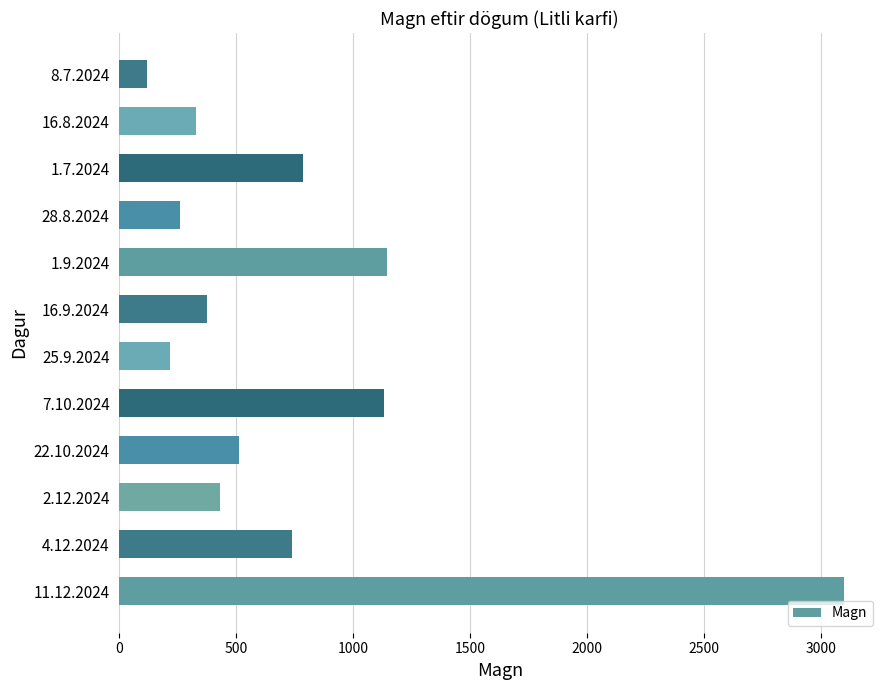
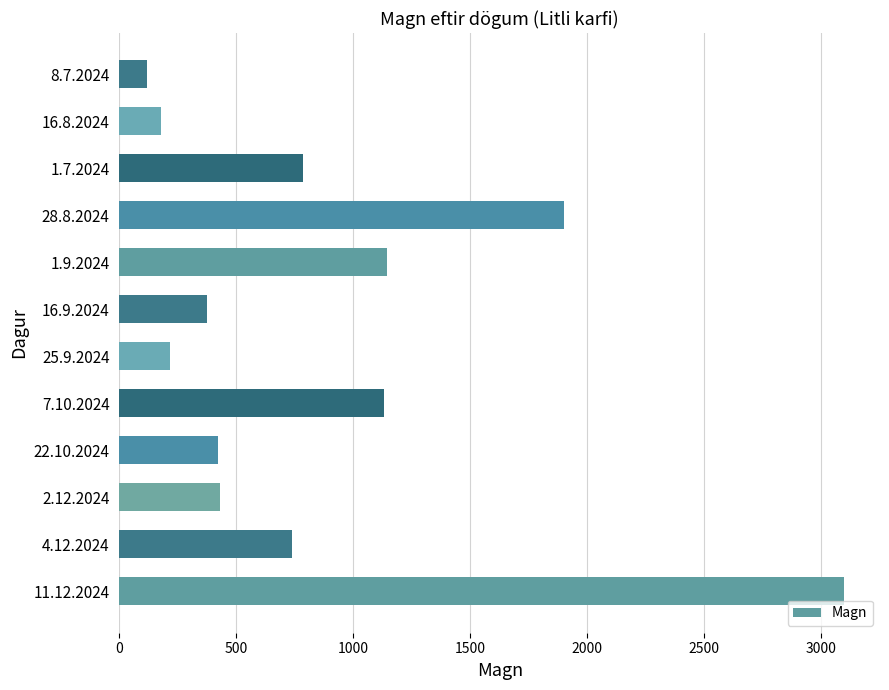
  {
    "8.7.2024": 120,
-   "16.8.2024": 330,
+   "16.8.2024": 180,
    "1.7.2024": 780,
-   "28.8.2024": 260,
+   "28.8.2024": 1900,
    "1.9.2024": 1140,
    "16.9.2024": 370,
    "25.9.2024": 220,
    "7.10.2024": 1130,
-   "22.10.2024": 510,
+   "22.10.2024": 420,
    "2.12.2024": 430,
    "4.12.2024": 740,
    "11.12.2024": 3100
  }
